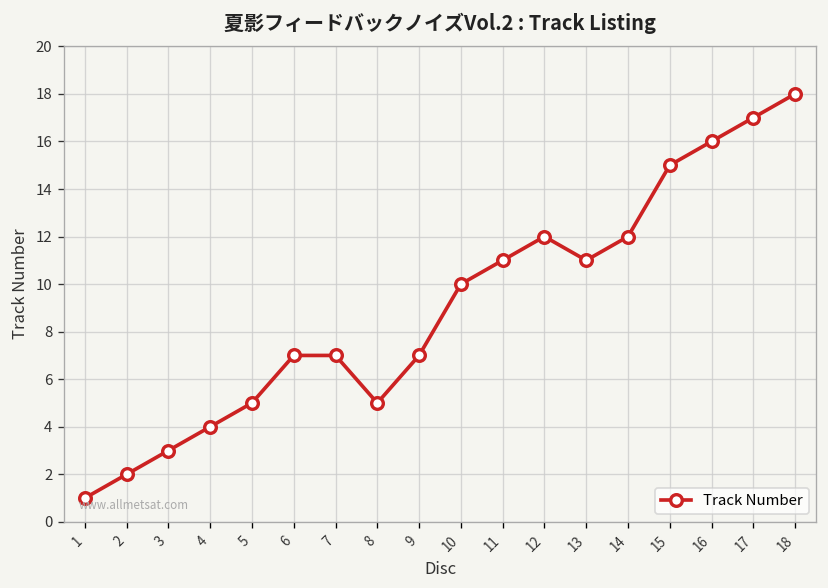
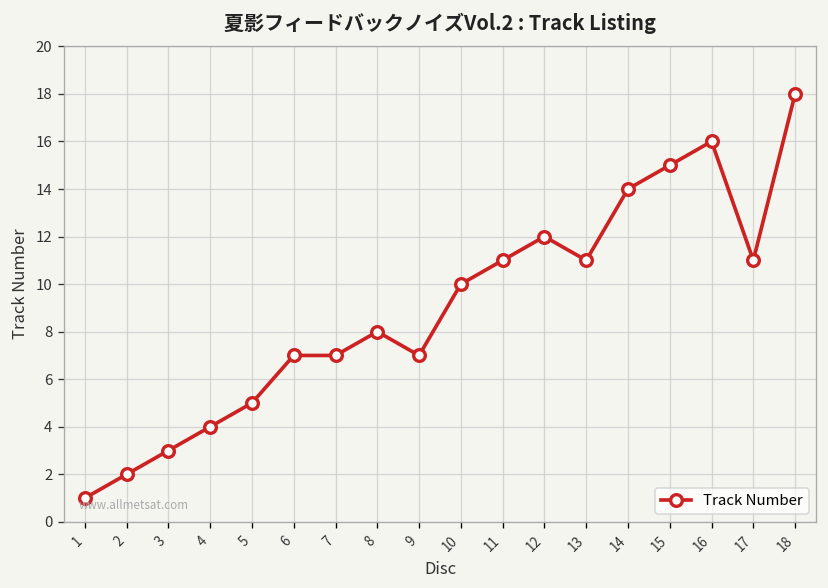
  {
    "1": 1,
    "2": 2,
    "3": 3,
    "4": 4,
    "5": 5,
    "6": 7,
    "7": 7,
-   "8": 5,
+   "8": 8,
    "9": 7,
    "10": 10,
    "11": 11,
    "12": 12,
    "13": 11,
-   "14": 12,
+   "14": 14,
    "15": 15,
    "16": 16,
-   "17": 17,
+   "17": 11,
    "18": 18
  }
